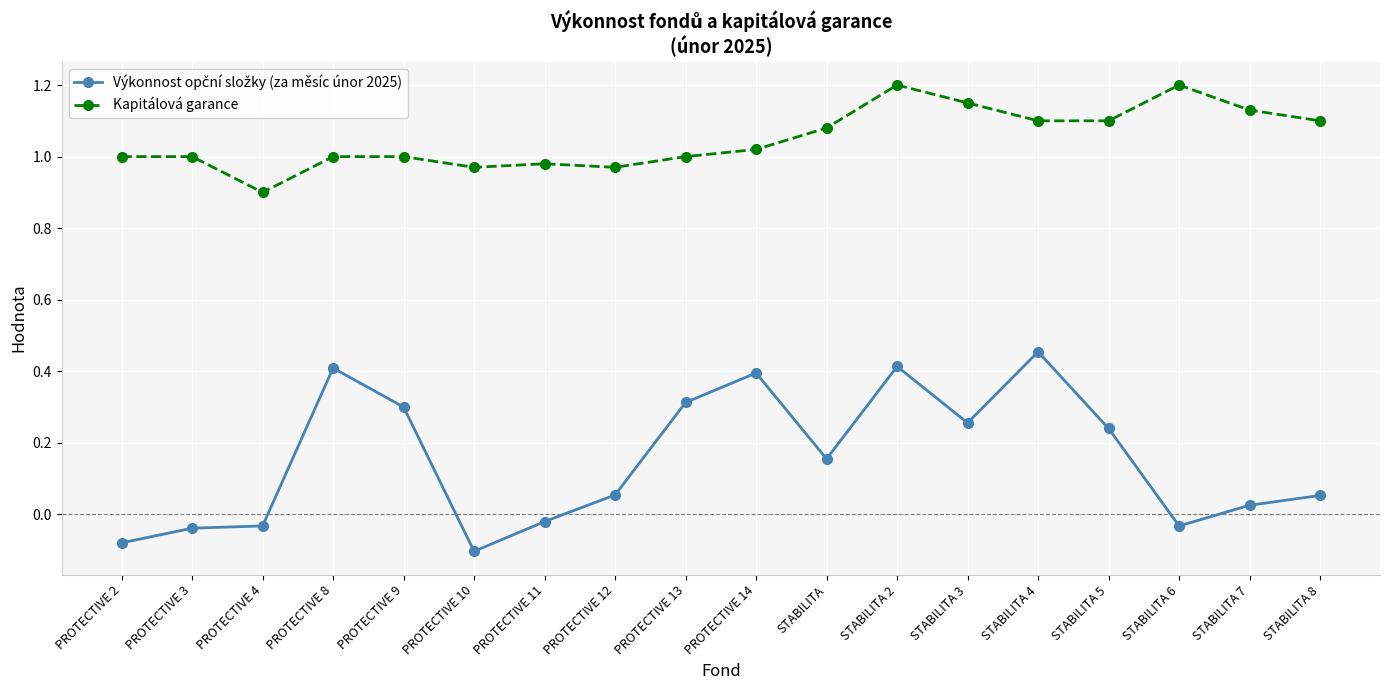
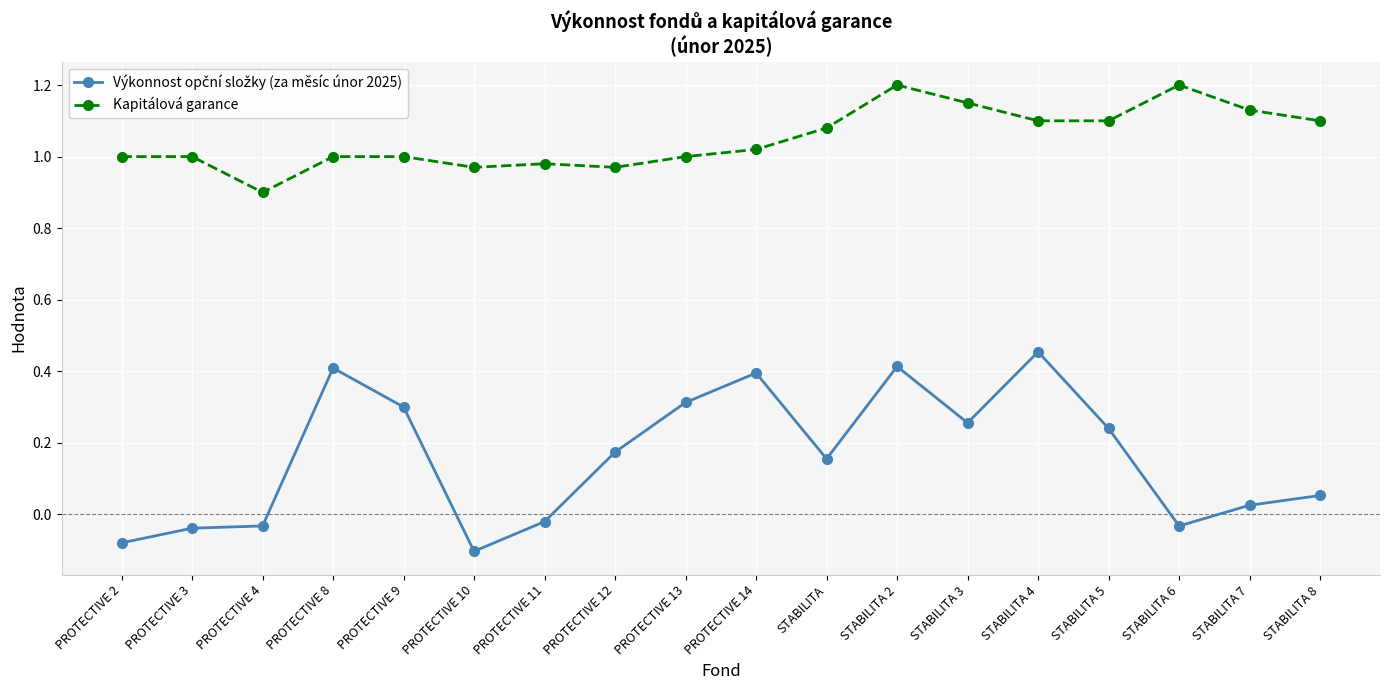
  {
    "Výkonnost opční složky (za měsíc únor 2025)": {
      "PROTECTIVE 2": -0.08,
      "PROTECTIVE 3": -0.04,
      "PROTECTIVE 4": -0.03,
      "PROTECTIVE 8": 0.41,
      "PROTECTIVE 9": 0.30,
      "PROTECTIVE 10": -0.10,
      "PROTECTIVE 11": -0.02,
-     "PROTECTIVE 12": 0.05,
+     "PROTECTIVE 12": 0.17,
      "PROTECTIVE 13": 0.31,
      "PROTECTIVE 14": 0.40,
      "STABILITA": 0.16,
      "STABILITA 2": 0.41,
      "STABILITA 3": 0.26,
      "STABILITA 4": 0.45,
      "STABILITA 5": 0.24,
      "STABILITA 6": -0.03,
      "STABILITA 7": 0.03,
      "STABILITA 8": 0.05
    },
    "Kapitálová garance": {
      "PROTECTIVE 2": 1.00,
      "PROTECTIVE 3": 1.00,
      "PROTECTIVE 4": 0.90,
      "PROTECTIVE 8": 1.00,
      "PROTECTIVE 9": 1.00,
      "PROTECTIVE 10": 0.97,
      "PROTECTIVE 11": 0.98,
      "PROTECTIVE 12": 0.97,
      "PROTECTIVE 13": 1.00,
      "PROTECTIVE 14": 1.02,
      "STABILITA": 1.08,
      "STABILITA 2": 1.20,
      "STABILITA 3": 1.15,
      "STABILITA 4": 1.10,
      "STABILITA 5": 1.10,
      "STABILITA 6": 1.20,
      "STABILITA 7": 1.13,
      "STABILITA 8": 1.10
    }
  }
